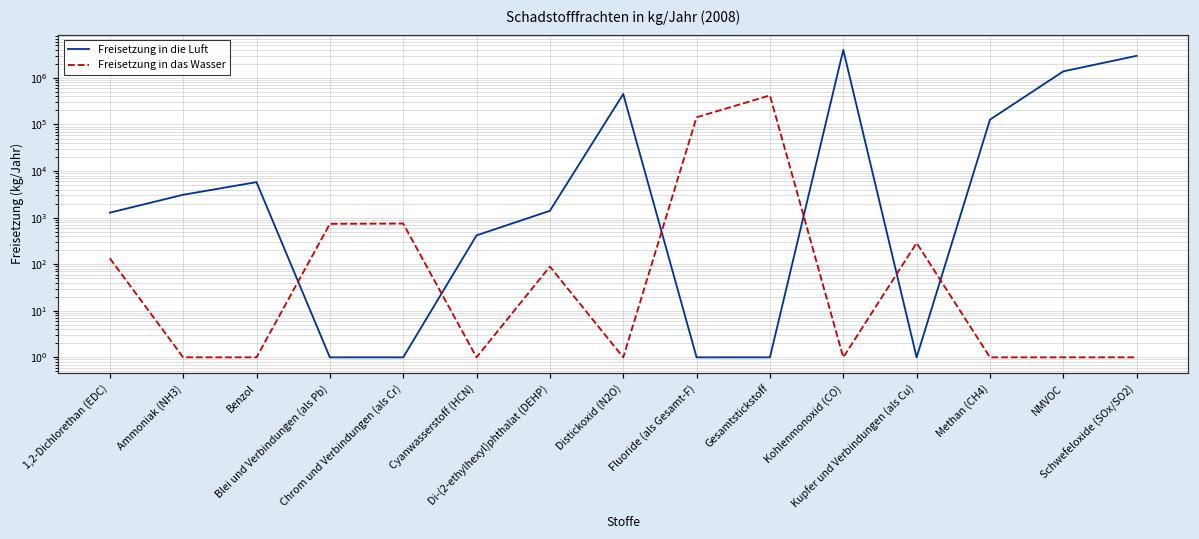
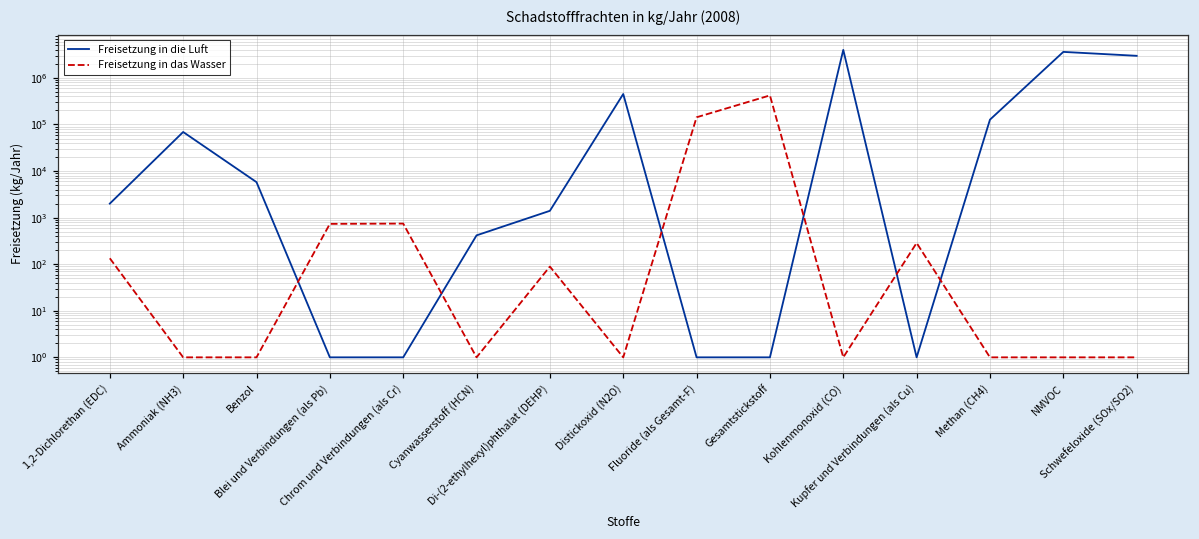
  {
    "Freisetzung in die Luft": {
-     "1,2-Dichlorethan (EDC)": 1300,
-     "Ammoniak (NH3)": 3000,
+     "1,2-Dichlorethan (EDC)": 2000,
+     "Ammoniak (NH3)": 70000,
      "Benzol": 6000,
      "Blei und Verbindungen (als Pb)": 1,
      "Chrom und Verbindungen (als Cr)": 1,
      "Cyanwasserstoff (HCN)": 400,
      "Di-(2-ethylhexyl)phthalat (DEHP)": 1400,
      "Distickoxid (N2O)": 500000,
      "Fluoride (als Gesamt-F)": 1,
      "Gesamtstickstoff": 1,
      "Kohlenmonoxid (CO)": 4000000,
      "Kupfer und Verbindungen (als Cu)": 1,
      "Methan (CH4)": 130000,
-     "NMVOC": 1400000,
+     "NMVOC": 4000000,
      "Schwefeloxide (SOx/SO2)": 3000000
    },
    "Freisetzung in das Wasser": {
      "1,2-Dichlorethan (EDC)": 130,
      "Ammoniak (NH3)": 1,
      "Benzol": 1,
      "Blei und Verbindungen (als Pb)": 700,
      "Chrom und Verbindungen (als Cr)": 700,
      "Cyanwasserstoff (HCN)": 1,
      "Di-(2-ethylhexyl)phthalat (DEHP)": 90,
      "Distickoxid (N2O)": 1,
      "Fluoride (als Gesamt-F)": 140000,
      "Gesamtstickstoff": 400000,
      "Kohlenmonoxid (CO)": 1,
      "Kupfer und Verbindungen (als Cu)": 300,
      "Methan (CH4)": 1,
      "NMVOC": 1,
      "Schwefeloxide (SOx/SO2)": 1
    }
  }
